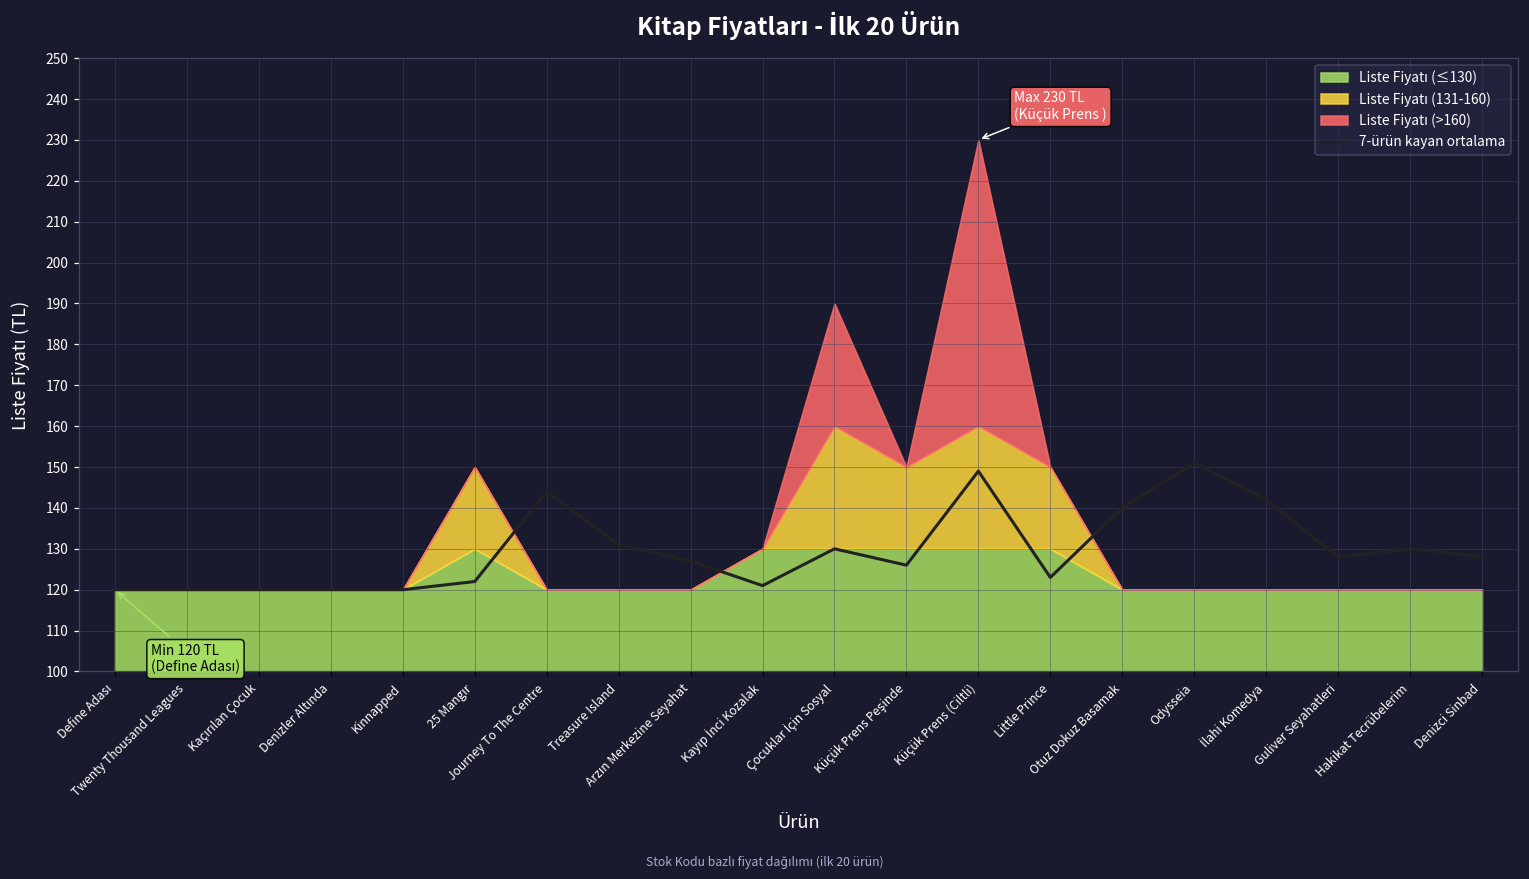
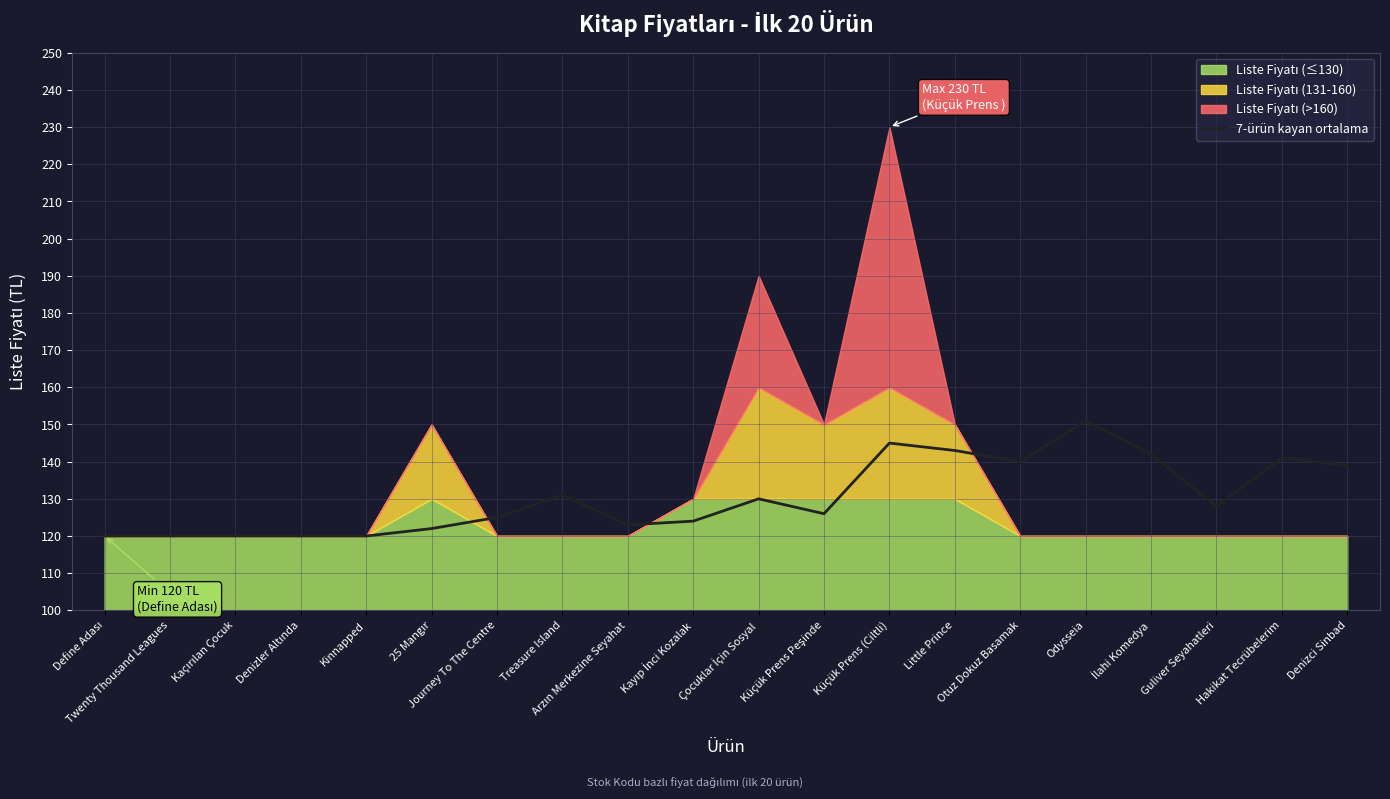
  {
    "7-ürün kayan ortalama": {
      "25 Mangır": 122,
-     "Journey To The Centre": 144,
+     "Journey To The Centre": 125,
      "Treasure Island": 131,
-     "Arzın Merkezine Seyahat": 127,
-     "Kayıp İnci Kozalak": 121,
+     "Arzın Merkezine Seyahat": 123,
+     "Kayıp İnci Kozalak": 124,
      "Küçük Prens Peşinde": 126,
-     "Küçük Prens (Ciltli)": 149,
-     "Little Prince": 123,
+     "Küçük Prens (Ciltli)": 145,
+     "Little Prince": 143,
      "Otuz Dokuz Basamak": 140,
      "Odysseia": 151,
      "İlahi Komedya": 142,
      "Guliver Seyahatleri": 128,
-     "Hakikat Tecrübelerim": 130,
-     "Denizci Sinbad": 128
+     "Hakikat Tecrübelerim": 141,
+     "Denizci Sinbad": 139
    },
    "Liste Fiyatı (≤130)": {
      "25 Mangır": 130,
      "Küçük Prens Peşinde": 130,
      "Küçük Prens (Ciltli)": 130,
      "Little Prince": 130
    }
  }
